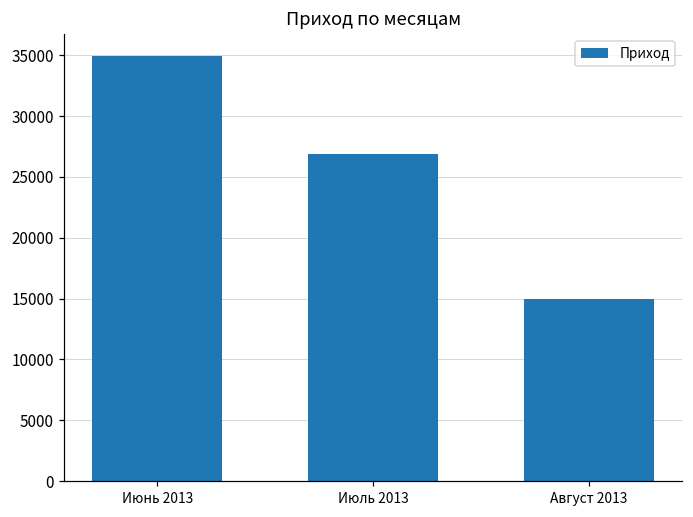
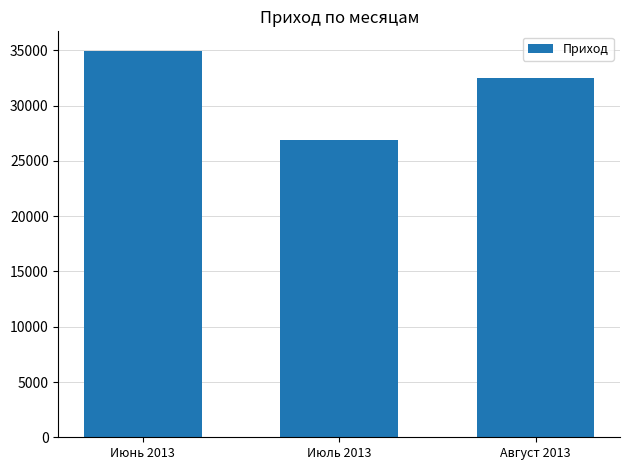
  {
    "Июнь 2013": 35000,
    "Июль 2013": 26900,
-   "Август 2013": 15000
+   "Август 2013": 32500
  }
